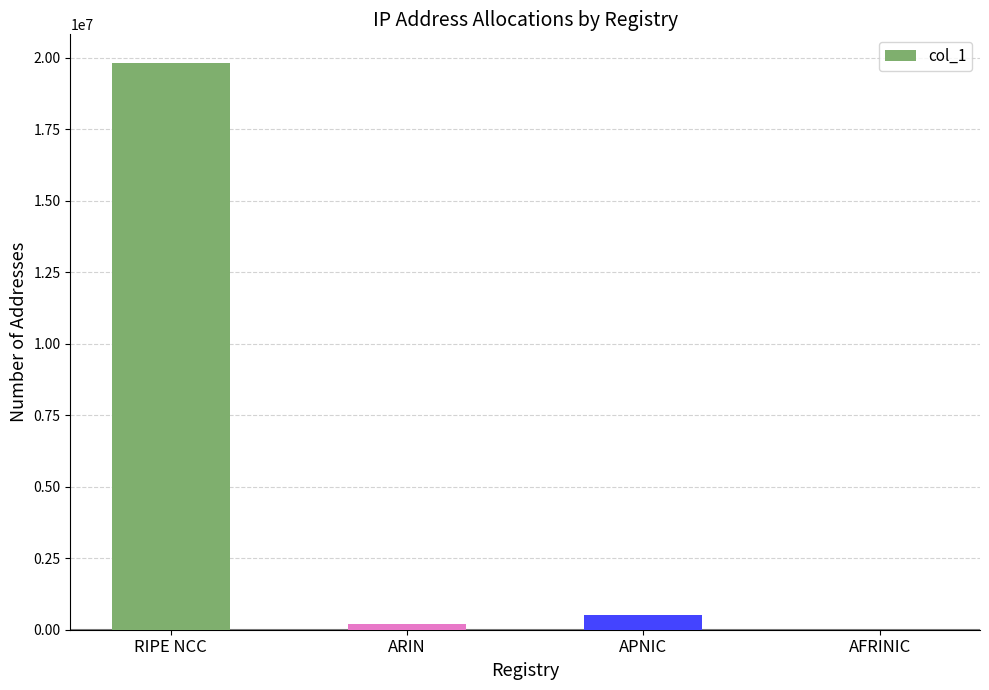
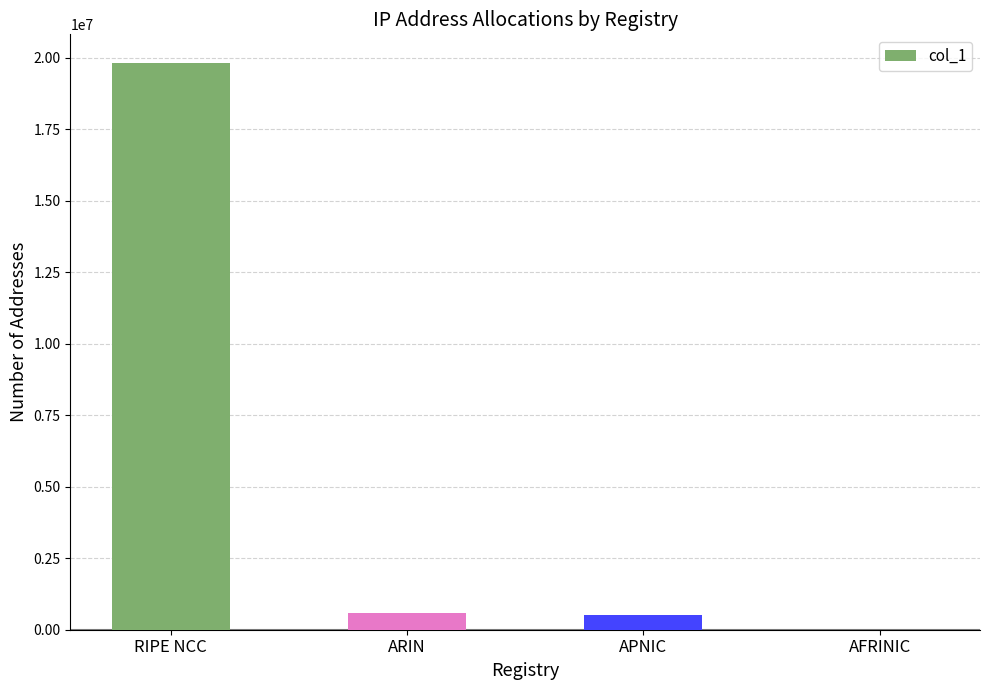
  {
    "RIPE NCC": 19800000,
-   "ARIN": 200000,
+   "ARIN": 600000,
    "APNIC": 500000
  }
